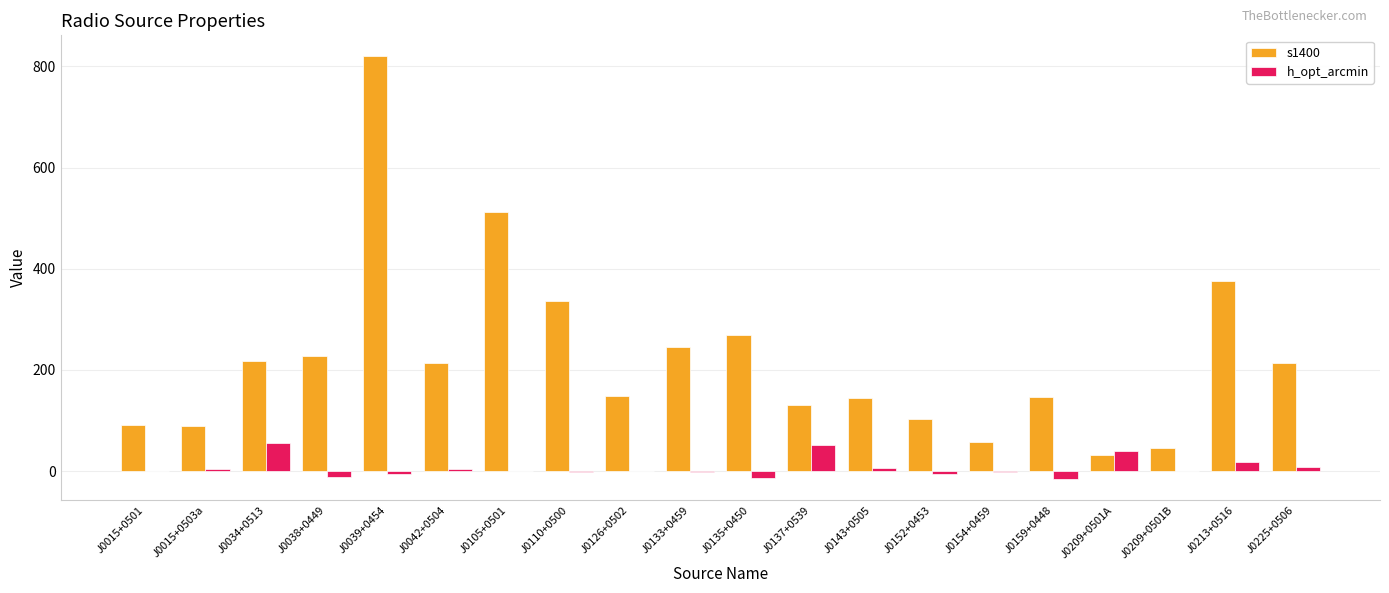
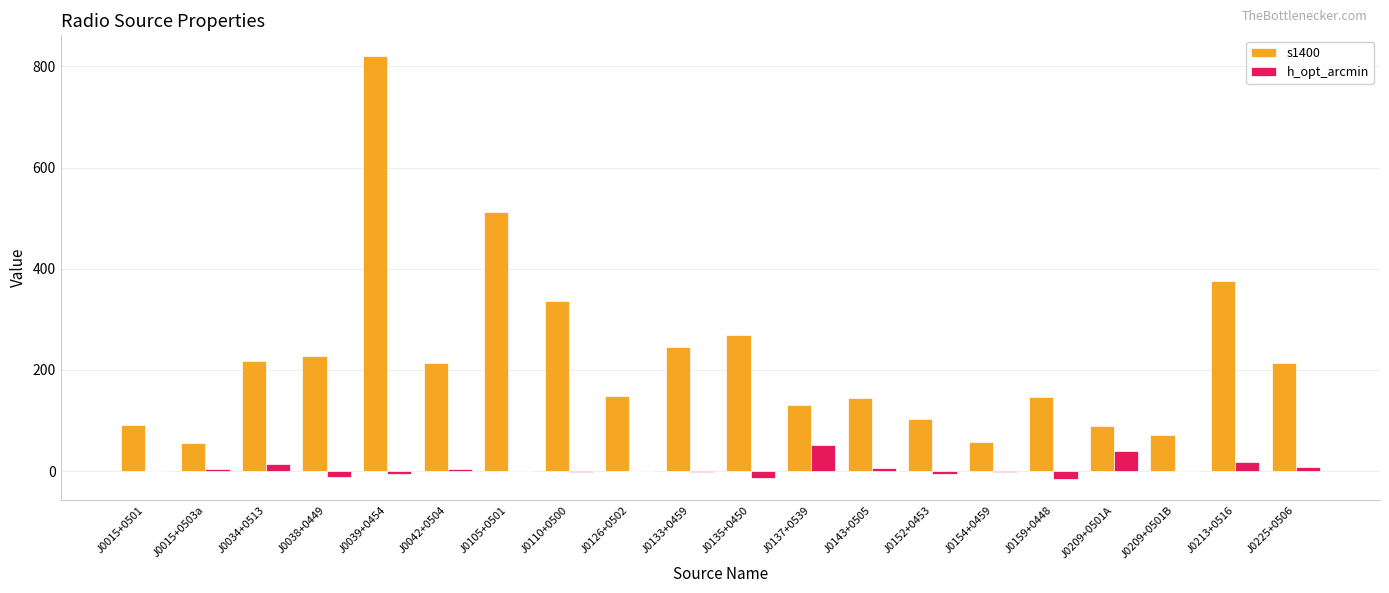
  {
    "s1400": {
      "J0015+0501": 90,
-     "J0015+0503a": 90,
+     "J0015+0503a": 60,
      "J0034+0513": 220,
      "J0038+0449": 230,
      "J0039+0454": 820,
      "J0042+0504": 210,
      "J0105+0501": 510,
      "J0110+0500": 340,
      "J0126+0502": 150,
      "J0133+0459": 250,
      "J0135+0450": 270,
      "J0137+0539": 130,
      "J0143+0505": 150,
      "J0152+0453": 100,
      "J0154+0459": 60,
      "J0159+0448": 150,
-     "J0209+0501A": 30,
-     "J0209+0501B": 50,
+     "J0209+0501A": 90,
+     "J0209+0501B": 70,
      "J0213+0516": 380,
      "J0225+0506": 210
    },
    "h_opt_arcmin": {
      "J0015+0503a": 10,
-     "J0034+0513": 60,
+     "J0034+0513": 10,
      "J0038+0449": -10,
      "J0039+0454": -10,
      "J0135+0450": -10,
      "J0137+0539": 50,
      "J0143+0505": 10,
      "J0152+0453": -10,
      "J0159+0448": -20,
      "J0209+0501A": 40,
      "J0213+0516": 20,
      "J0225+0506": 10
    }
  }
